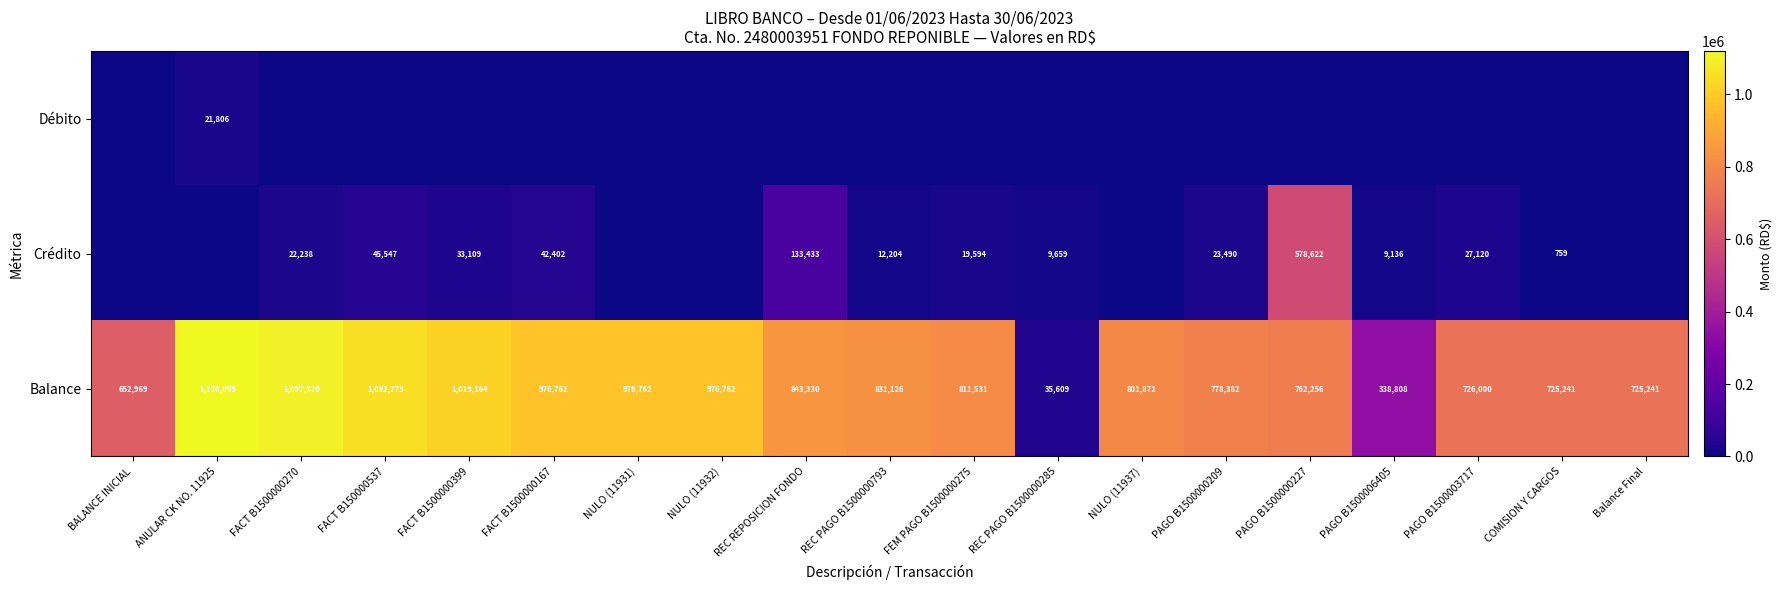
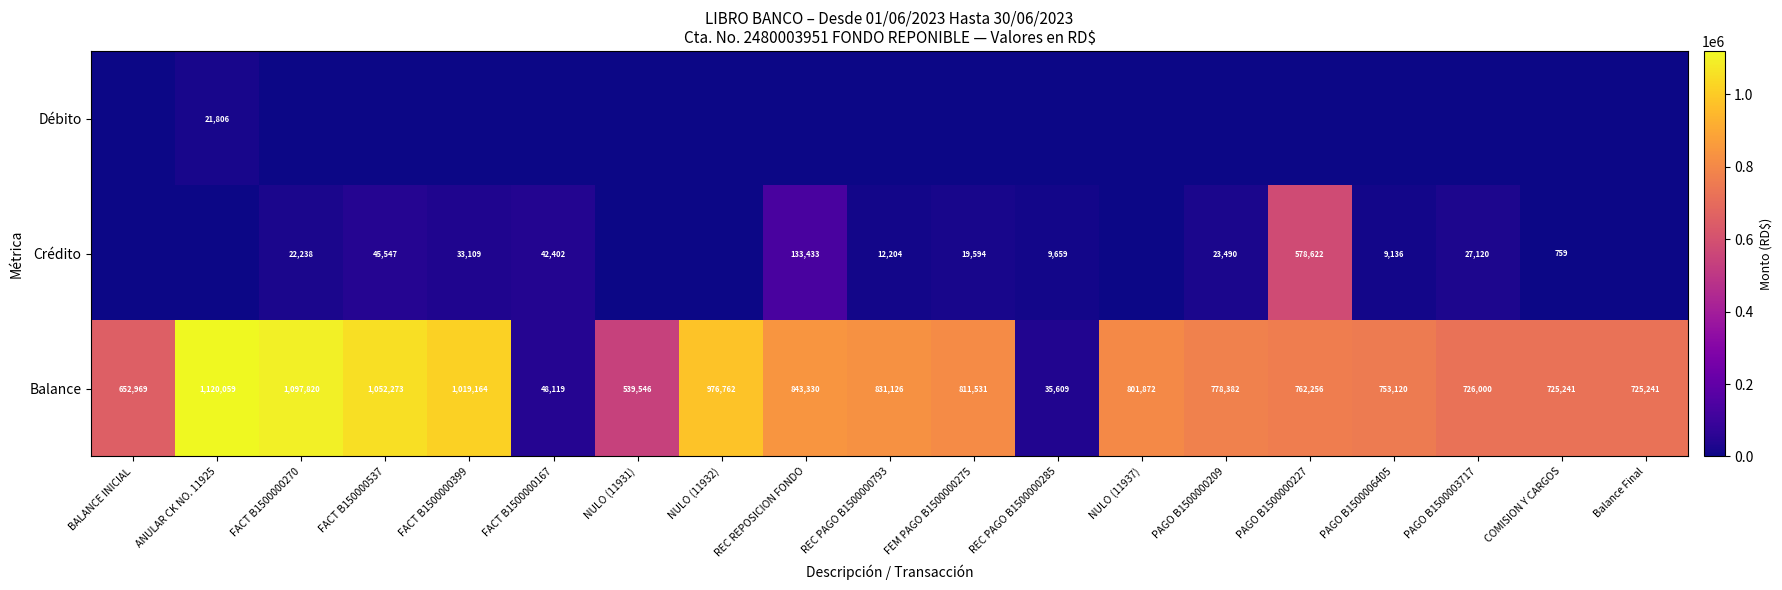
  {
    "Débito": {
      "ANULAR CK NO. 11925": "21,806"
    },
    "Crédito": {
      "FACT B1500000270": "22,238",
      "FACT B150000537": "45,547",
      "FACT B1500000399": "33,109",
      "FACT B1500000167": "42,402",
      "REC REPOSICION FONDO": "133,433",
      "REC PAGO B1500000793": "12,204",
      "FEM PAGO B1500000275": "19,594",
      "REC PAGO B1500000285": "9,659",
      "PAGO B1500000209": "23,490",
      "PAGO B1500000227": "578,622",
      "PAGO B1500006405": "9,136",
      "PAGO B1500003717": "27,120",
      "COMISION Y CARGOS": "759"
    },
    "Balance": {
      "BALANCE INICIAL": "652,969",
      "ANULAR CK NO. 11925": "1,120,059",
      "FACT B1500000270": "1,097,820",
      "FACT B150000537": "1,052,273",
      "FACT B1500000399": "1,019,164",
-     "FACT B1500000167": "976,762",
-     "NULO (11931)": "976,762",
+     "FACT B1500000167": "48,119",
+     "NULO (11931)": "539,546",
      "NULO (11932)": "976,762",
      "REC REPOSICION FONDO": "843,330",
      "REC PAGO B1500000793": "831,126",
      "FEM PAGO B1500000275": "811,531",
      "REC PAGO B1500000285": "35,609",
      "NULO (11937)": "801,872",
      "PAGO B1500000209": "778,382",
      "PAGO B1500000227": "762,256",
-     "PAGO B1500006405": "338,808",
+     "PAGO B1500006405": "753,120",
      "PAGO B1500003717": "726,000",
      "COMISION Y CARGOS": "725,241",
      "Balance Final": "725,241"
    }
  }
